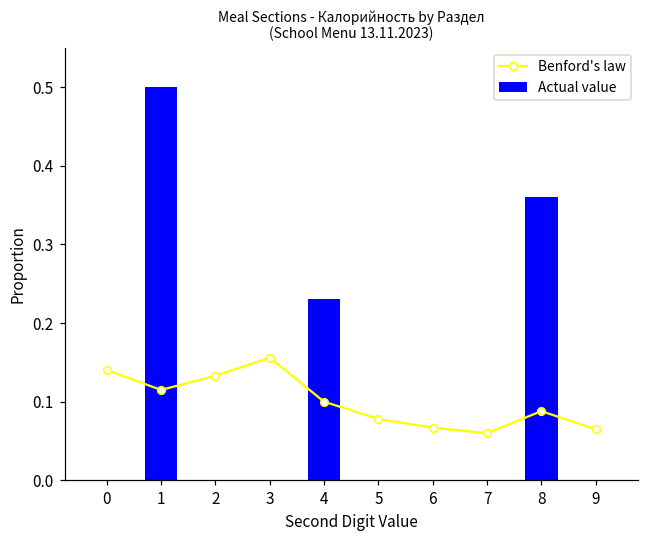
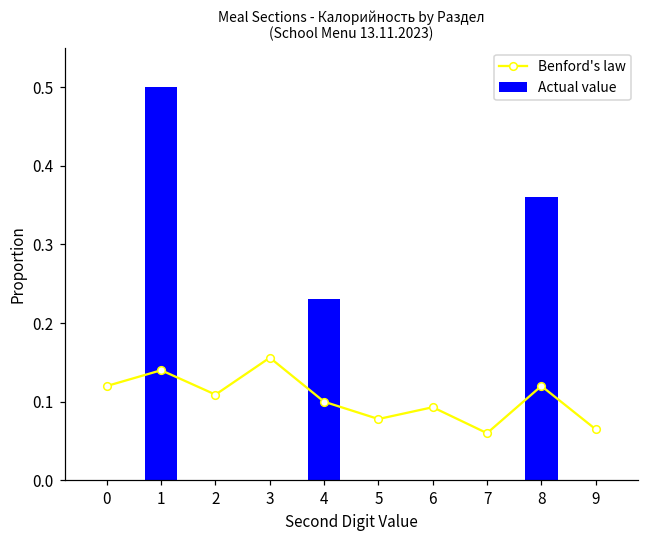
  {
    "Benford's law": {
-     "0": 0.14,
-     "1": 0.12,
-     "2": 0.13,
+     "0": 0.12,
+     "1": 0.14,
+     "2": 0.11,
      "3": 0.16,
      "4": 0.10,
      "5": 0.08,
-     "6": 0.07,
+     "6": 0.09,
      "7": 0.06,
-     "8": 0.09,
+     "8": 0.12,
      "9": 0.07
    },
    "Actual value": {
      "0": 0.00,
      "1": 0.50,
      "2": 0.00,
      "3": 0.00,
      "4": 0.23,
      "5": 0.00,
      "6": 0.00,
      "7": 0.00,
      "8": 0.36,
      "9": 0.00
    }
  }
